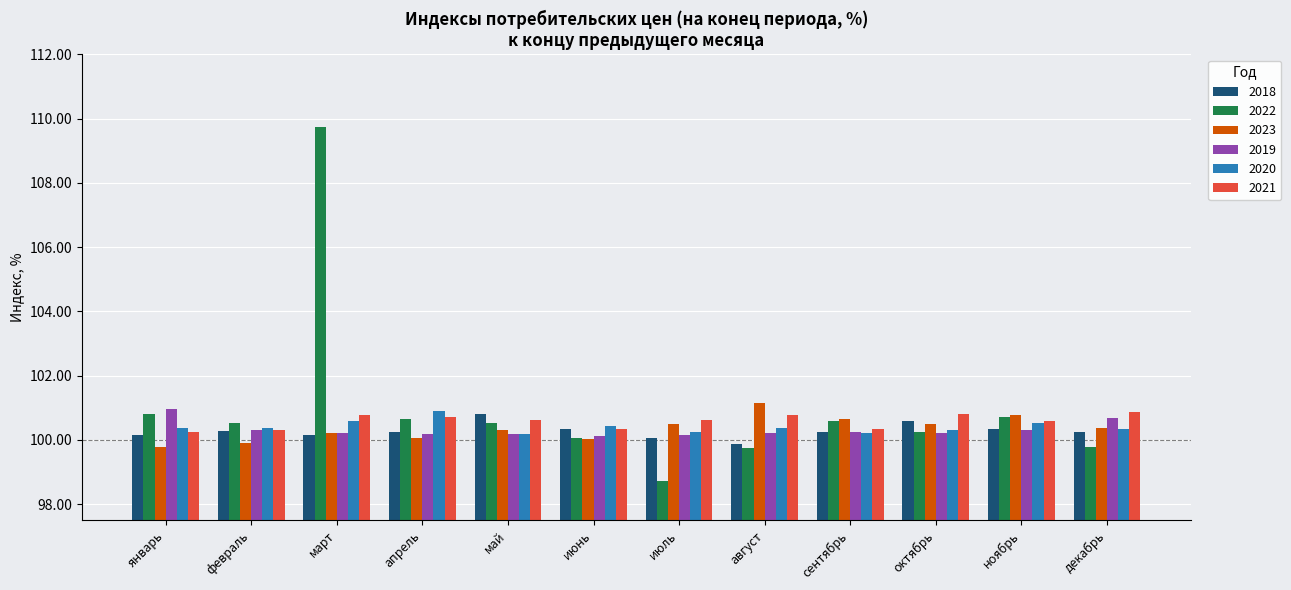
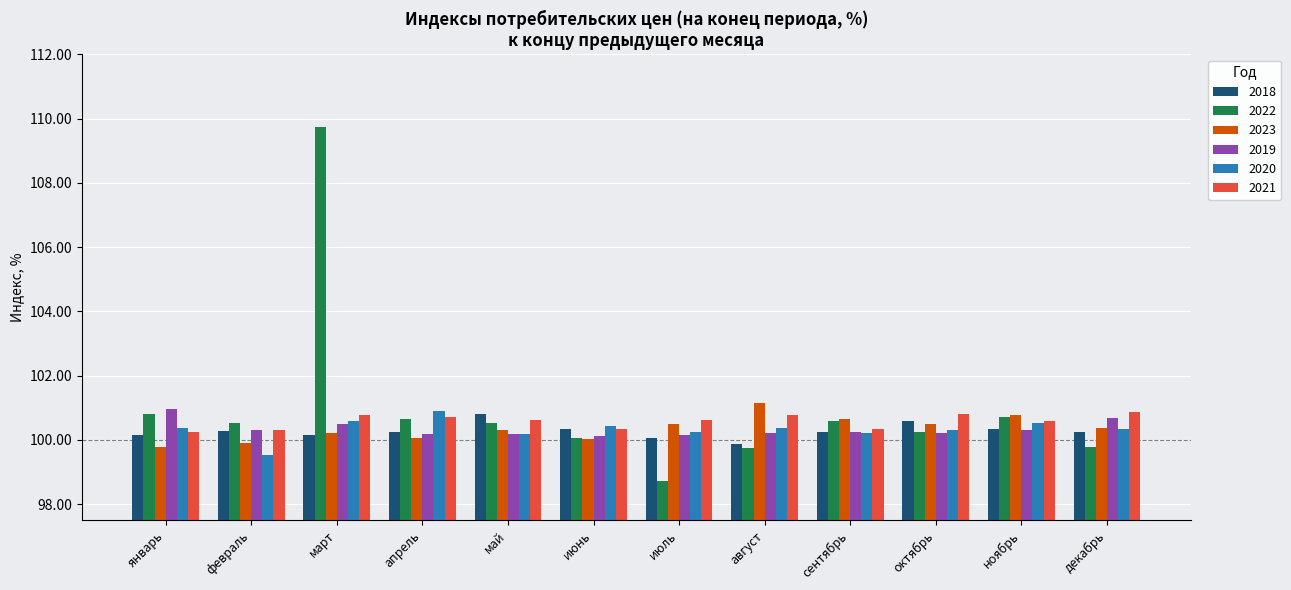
  {
    "2018": {
      "январь": 100.2,
      "февраль": 100.3,
      "март": 100.1,
      "апрель": 100.2,
      "май": 100.8,
      "июнь": 100.3,
      "июль": 100.1,
      "август": 99.9,
      "сентябрь": 100.3,
      "октябрь": 100.6,
      "ноябрь": 100.3,
      "декабрь": 100.3
    },
    "2022": {
      "январь": 100.8,
      "февраль": 100.5,
      "март": 109.8,
      "апрель": 100.7,
      "май": 100.5,
      "июнь": 100.1,
      "июль": 98.7,
      "август": 99.7,
      "сентябрь": 100.6,
      "октябрь": 100.3,
      "ноябрь": 100.7,
      "декабрь": 99.8
    },
    "2023": {
      "январь": 99.8,
      "февраль": 99.9,
      "март": 100.2,
      "апрель": 100.1,
      "май": 100.3,
      "июнь": 100.0,
      "июль": 100.5,
      "август": 101.2,
      "сентябрь": 100.6,
      "октябрь": 100.5,
      "ноябрь": 100.8,
      "декабрь": 100.4
    },
    "2019": {
      "январь": 101.0,
      "февраль": 100.3,
-     "март": 100.2,
+     "март": 100.5,
      "апрель": 100.2,
      "май": 100.2,
      "июнь": 100.1,
      "июль": 100.2,
      "август": 100.2,
      "сентябрь": 100.3,
      "октябрь": 100.2,
      "ноябрь": 100.3,
      "декабрь": 100.7
    },
    "2020": {
      "январь": 100.4,
-     "февраль": 100.4,
+     "февраль": 99.5,
      "март": 100.6,
      "апрель": 100.9,
      "май": 100.2,
      "июнь": 100.4,
      "июль": 100.2,
      "август": 100.4,
      "сентябрь": 100.2,
      "октябрь": 100.3,
      "ноябрь": 100.5,
      "декабрь": 100.3
    },
    "2021": {
      "январь": 100.2,
      "февраль": 100.3,
      "март": 100.8,
      "апрель": 100.7,
      "май": 100.6,
      "июнь": 100.4,
      "июль": 100.6,
      "август": 100.8,
      "сентябрь": 100.3,
      "октябрь": 100.8,
      "ноябрь": 100.6,
      "декабрь": 100.9
    }
  }
